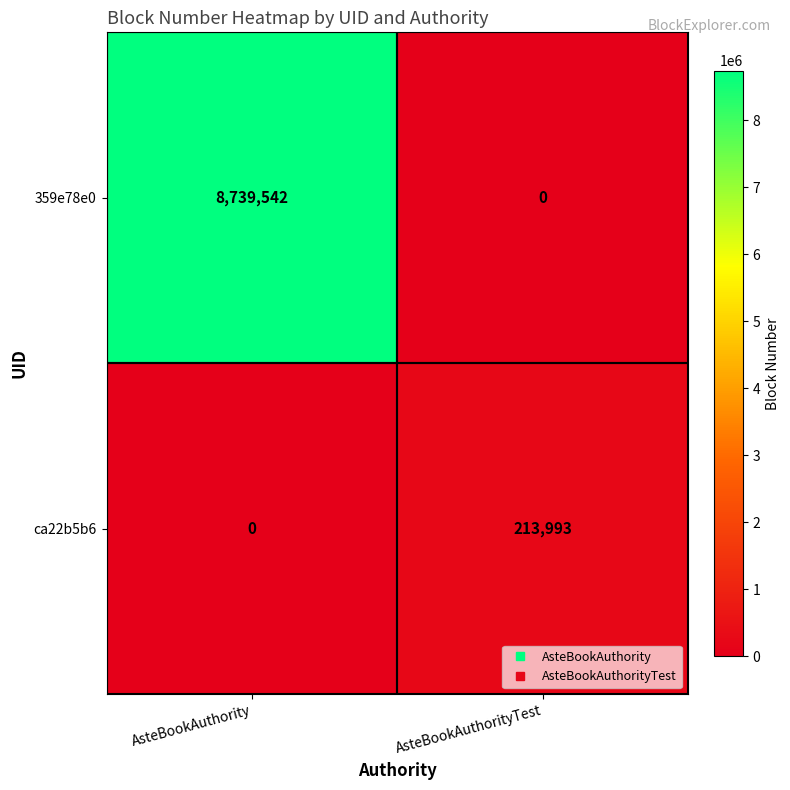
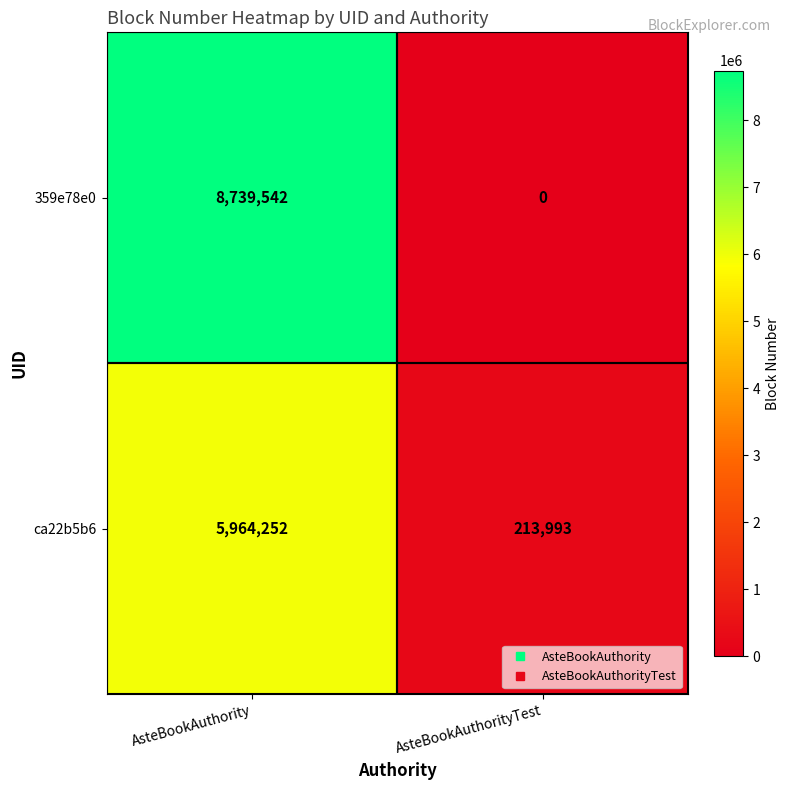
  {
    "359e78e0": {
      "AsteBookAuthority": "8,739,542",
      "AsteBookAuthorityTest": "0"
    },
    "ca22b5b6": {
-     "AsteBookAuthority": "0",
+     "AsteBookAuthority": "5,964,252",
      "AsteBookAuthorityTest": "213,993"
    }
  }
